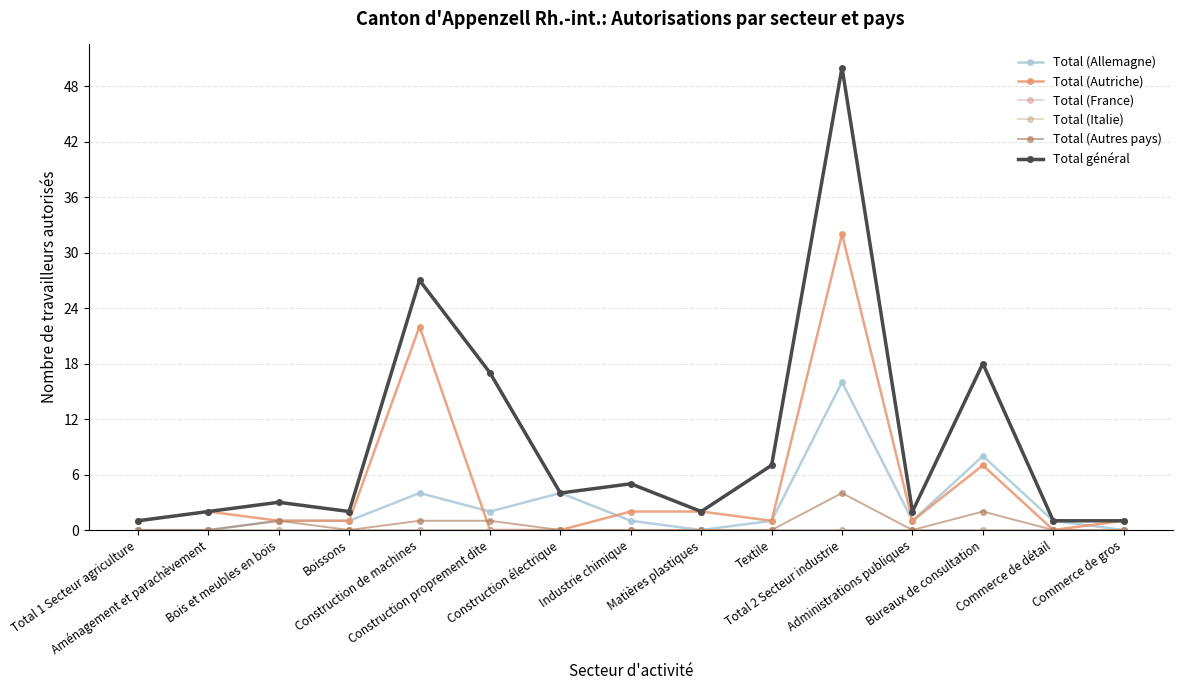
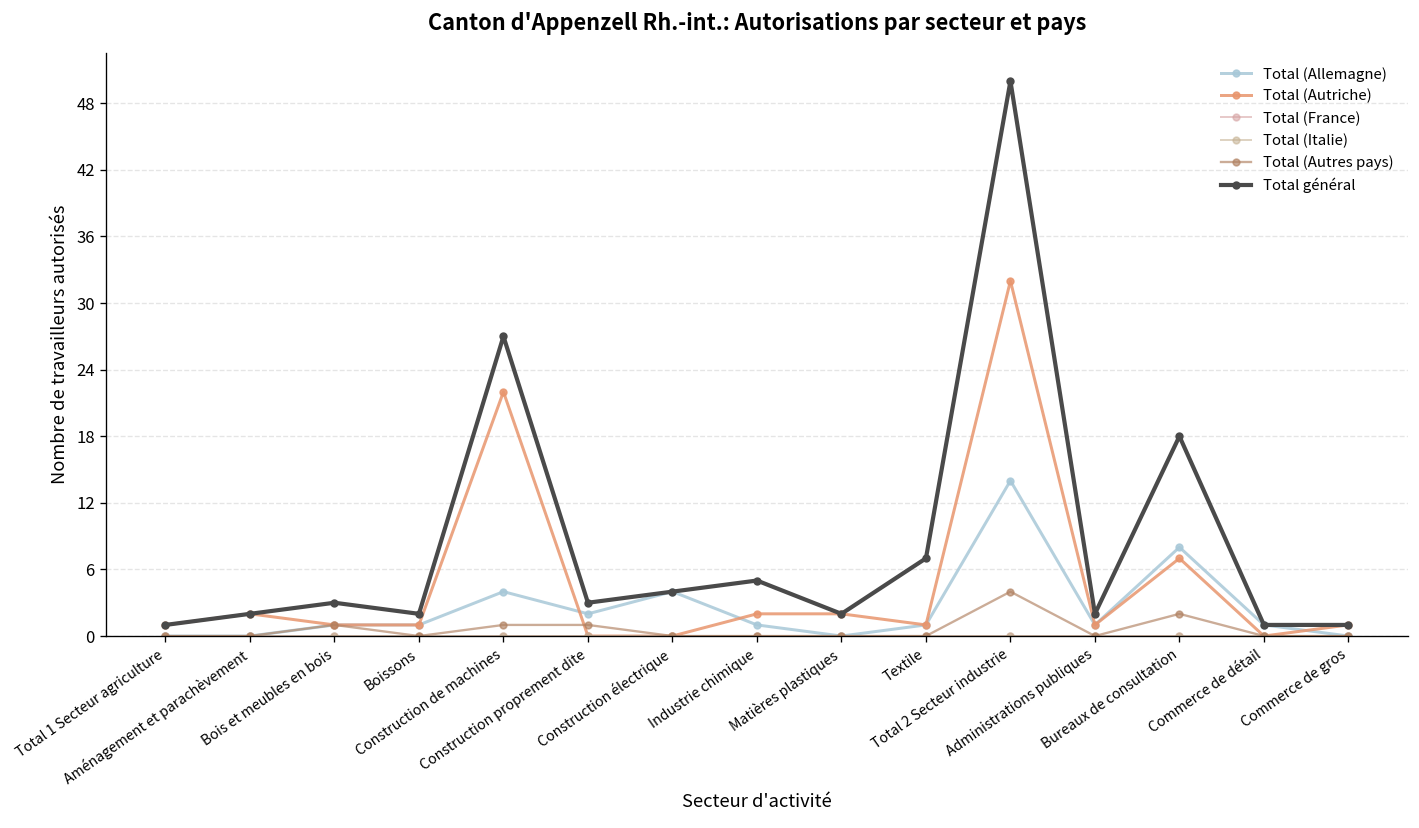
  {
    "Total (Allemagne)": {
      "Construction de machines": 4,
      "Construction proprement dite": 2,
      "Industrie chimique": 1,
-     "Total 2 Secteur industrie": 16,
+     "Total 2 Secteur industrie": 14,
      "Bureaux de consultation": 8
    },
    "Total général": {
      "Bois et meubles en bois": 3,
      "Boissons": 2,
      "Construction de machines": 27,
-     "Construction proprement dite": 17,
+     "Construction proprement dite": 3,
      "Industrie chimique": 5,
      "Textile": 7,
      "Total 2 Secteur industrie": 50,
      "Administrations publiques": 2,
      "Bureaux de consultation": 18
    }
  }
